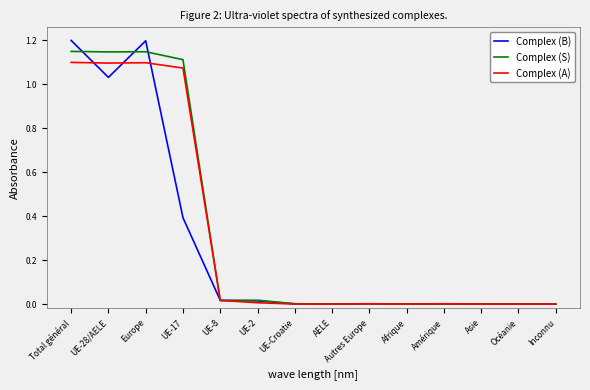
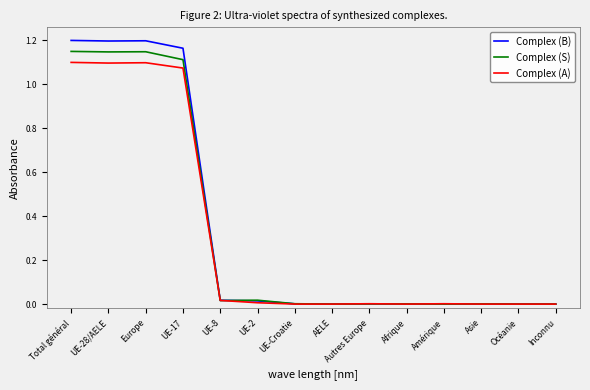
  {
    "Complex (B)": {
      "Total général": 1.20,
-     "UE-28/AELE": 1.03,
+     "UE-28/AELE": 1.20,
      "Europe": 1.20,
-     "UE-17": 0.39
+     "UE-17": 1.16
    },
    "Complex (S)": {
      "Total général": 1.15,
      "UE-28/AELE": 1.15,
      "Europe": 1.15,
      "UE-17": 1.11
    },
    "Complex (A)": {
      "Total général": 1.10,
      "UE-28/AELE": 1.10,
      "Europe": 1.10,
      "UE-17": 1.07
    }
  }
